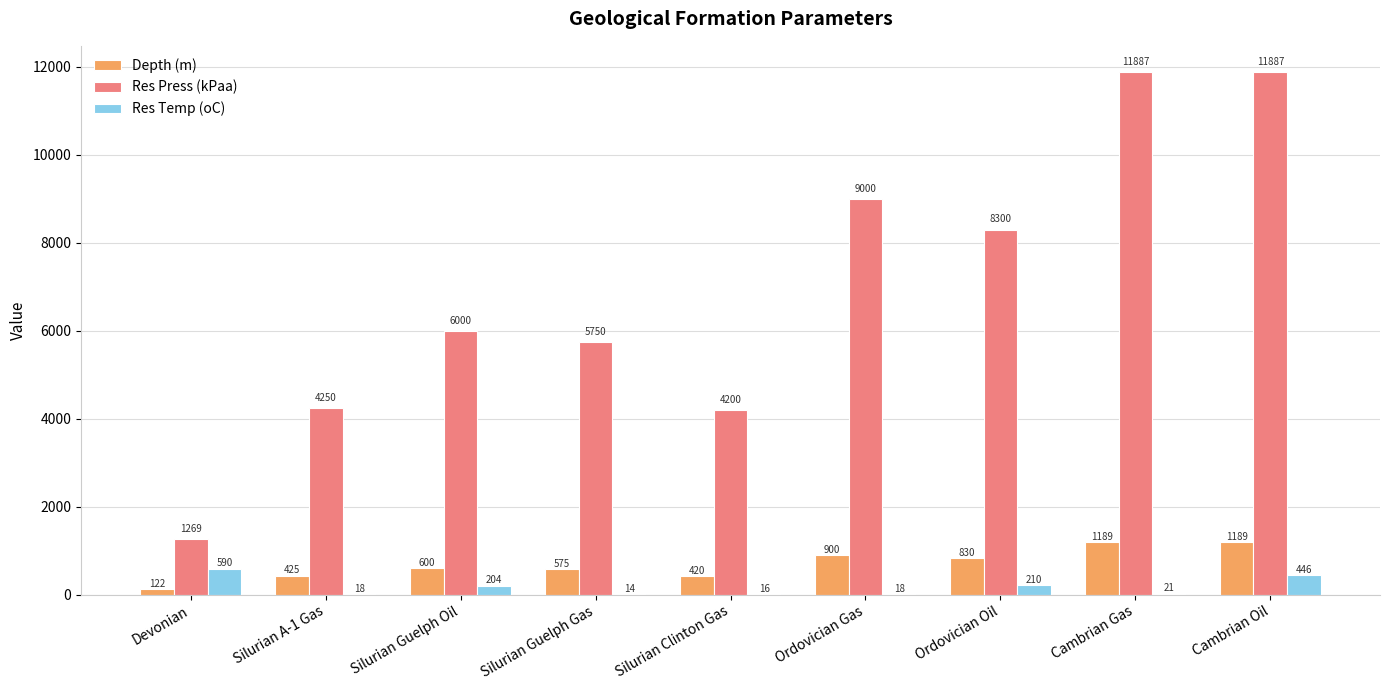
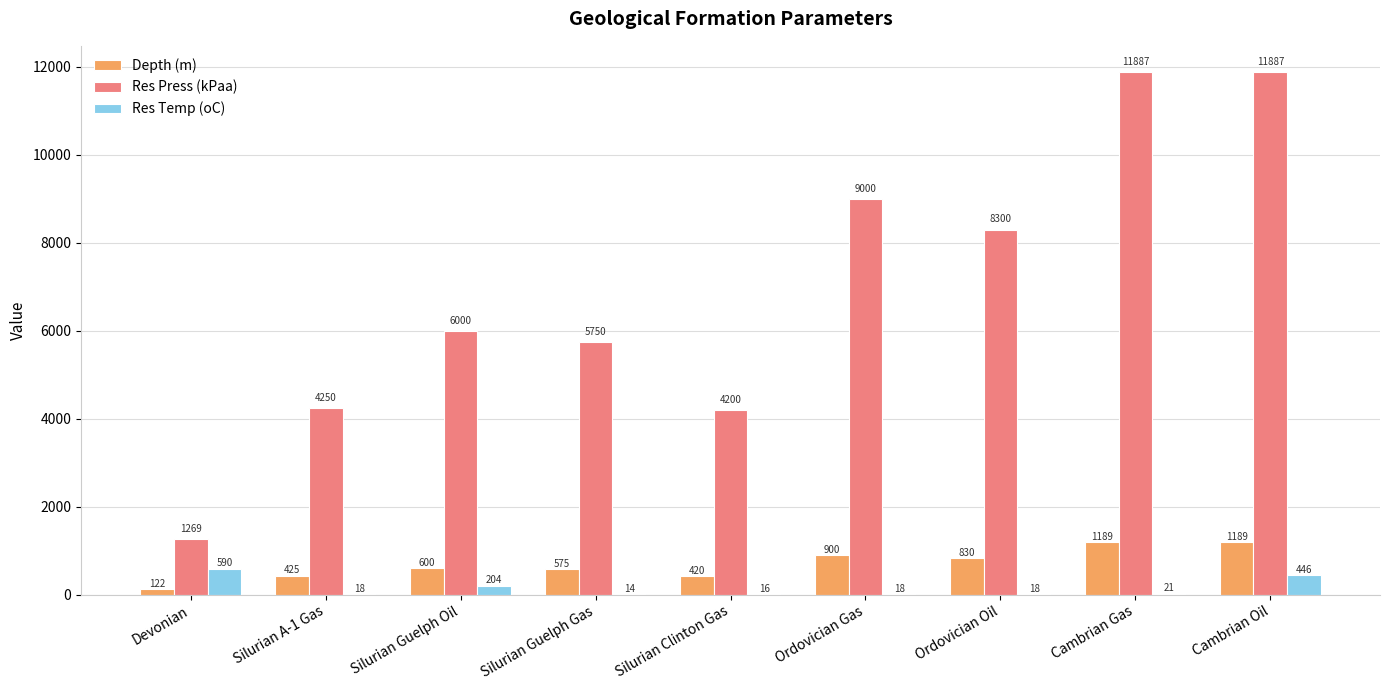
  {
    "Res Temp (oC)": {
      "Devonian": 590,
      "Silurian A-1 Gas": 18,
      "Silurian Guelph Oil": 204,
      "Silurian Guelph Gas": 14,
      "Silurian Clinton Gas": 16,
      "Ordovician Gas": 18,
-     "Ordovician Oil": 210,
+     "Ordovician Oil": 18,
      "Cambrian Gas": 21,
      "Cambrian Oil": 446
    }
  }
